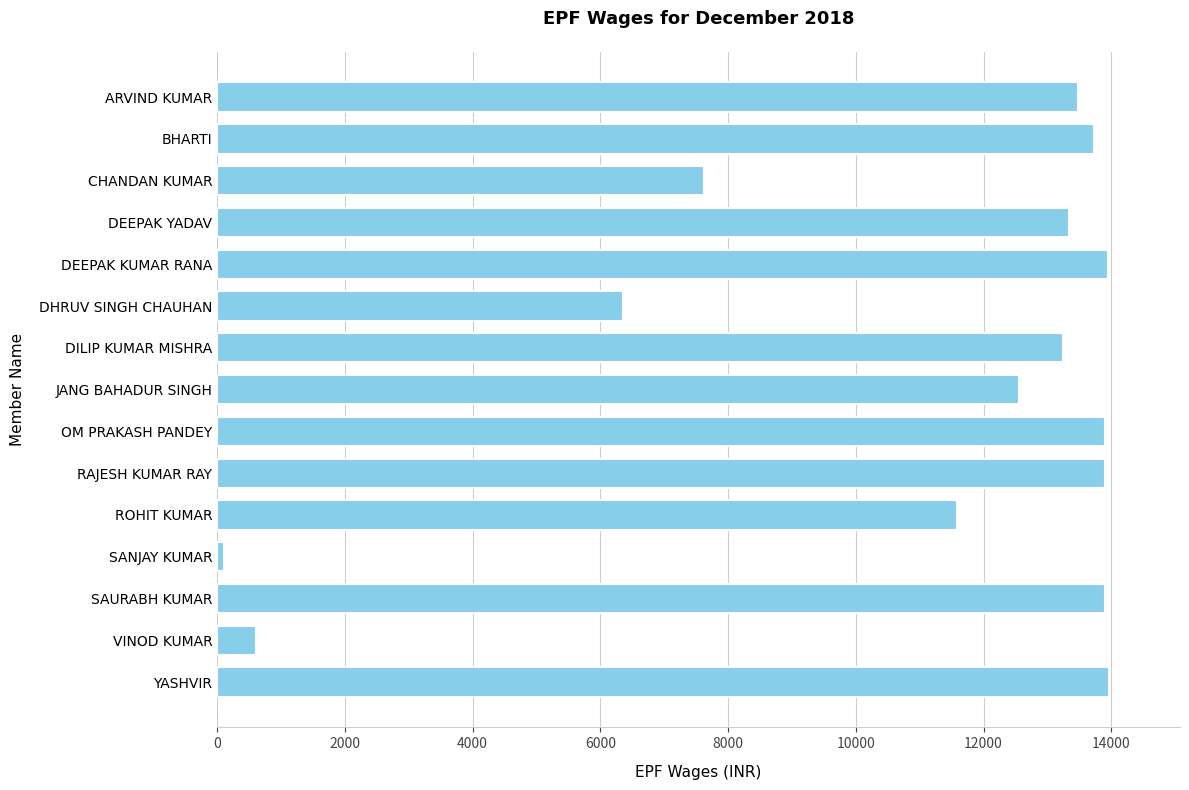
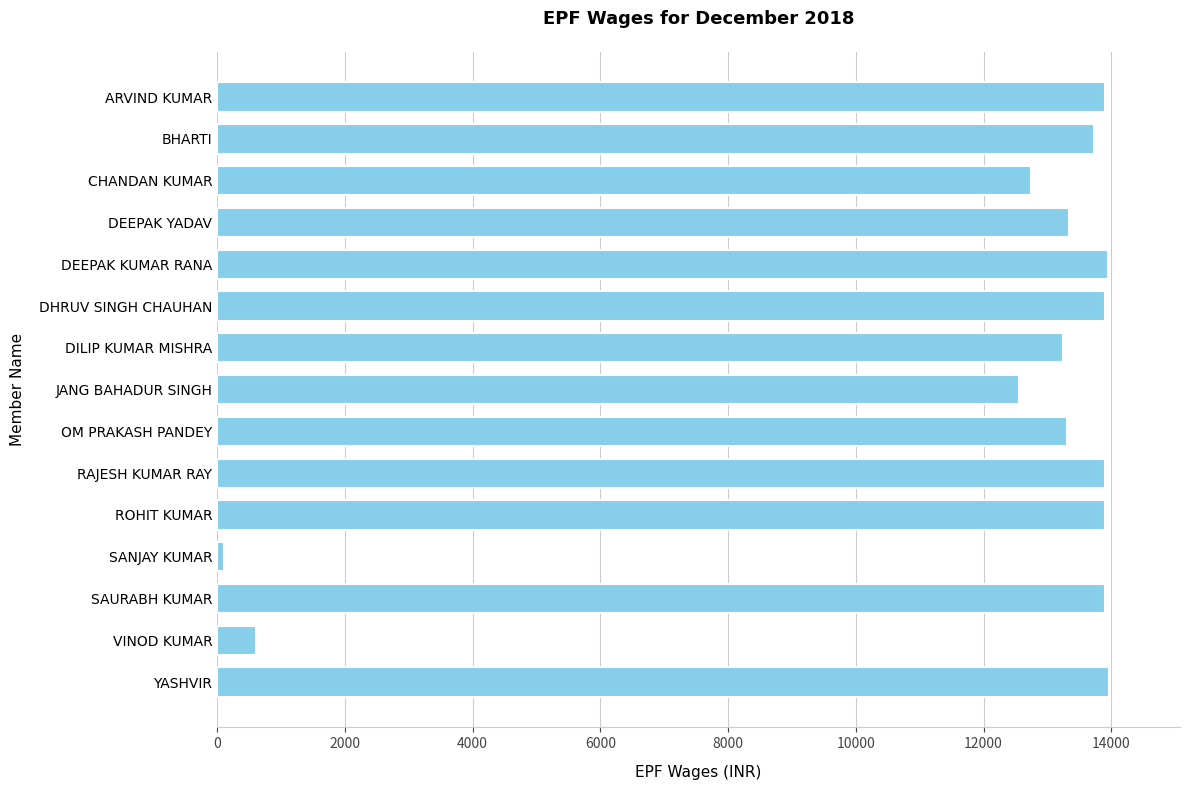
  {
-   "ARVIND KUMAR": 13500,
+   "ARVIND KUMAR": 13900,
    "BHARTI": 13700,
-   "CHANDAN KUMAR": 7600,
+   "CHANDAN KUMAR": 12700,
    "DEEPAK YADAV": 13300,
    "DEEPAK KUMAR RANA": 14000,
-   "DHRUV SINGH CHAUHAN": 6400,
+   "DHRUV SINGH CHAUHAN": 13900,
    "DILIP KUMAR MISHRA": 13200,
    "JANG BAHADUR SINGH": 12600,
-   "OM PRAKASH PANDEY": 13900,
+   "OM PRAKASH PANDEY": 13300,
    "RAJESH KUMAR RAY": 13900,
-   "ROHIT KUMAR": 11600,
+   "ROHIT KUMAR": 13900,
    "SANJAY KUMAR": 100,
    "SAURABH KUMAR": 13900,
    "VINOD KUMAR": 600,
    "YASHVIR": 14000
  }
